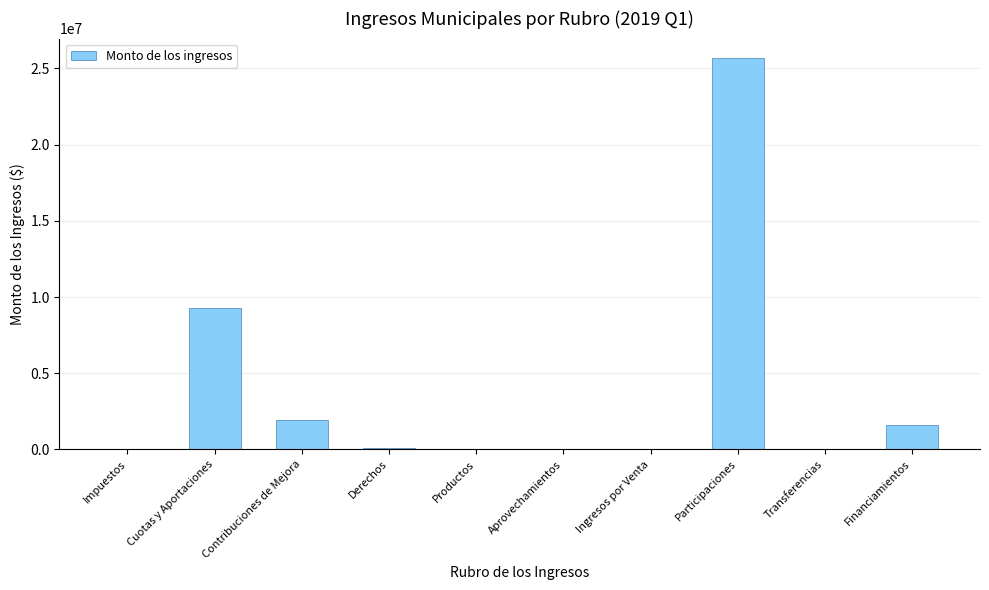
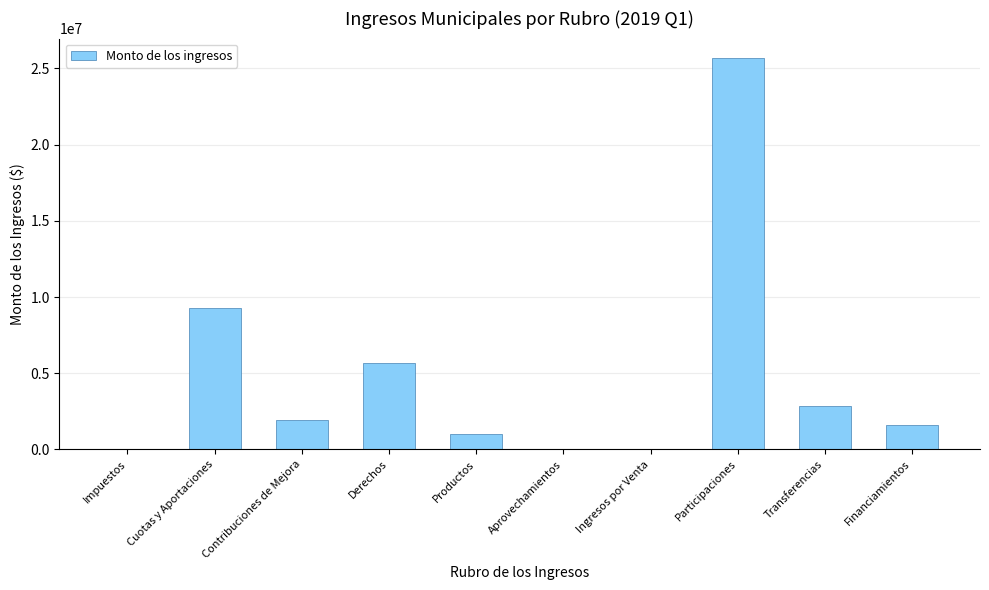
  {
    "Impuestos": 0,
    "Cuotas y Aportaciones": 9300000,
    "Contribuciones de Mejora": 1900000,
-   "Derechos": 100000,
-   "Productos": 0,
+   "Derechos": 5700000,
+   "Productos": 1000000,
    "Ingresos por Venta": 0,
    "Participaciones": 25700000,
-   "Transferencias": 100000,
+   "Transferencias": 2800000,
    "Financiamientos": 1600000
  }
